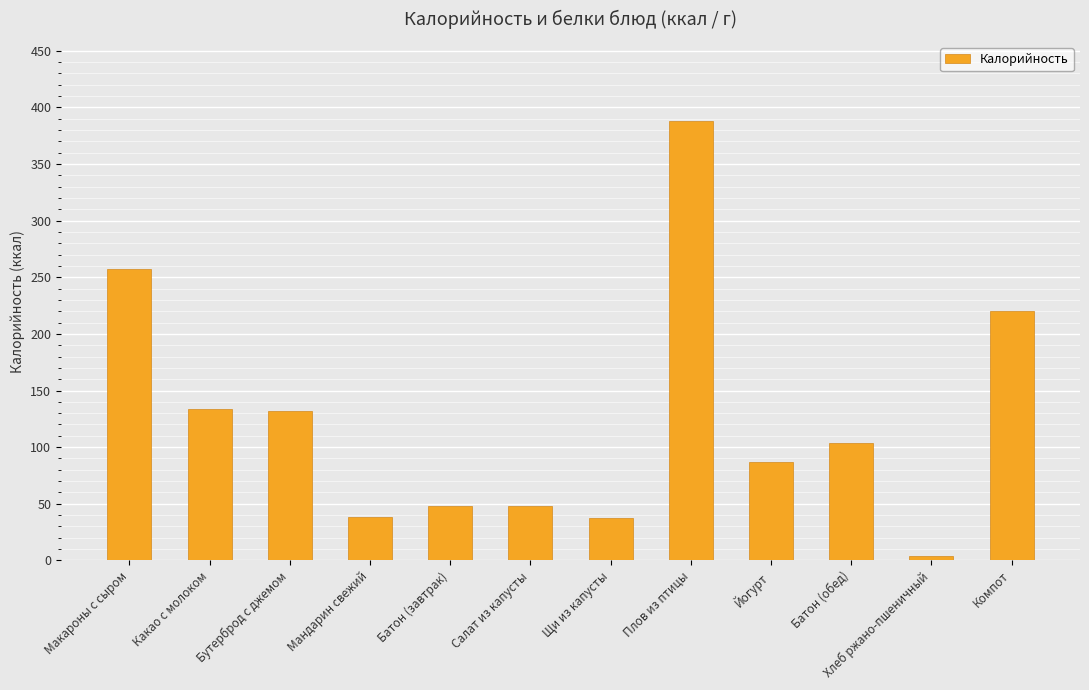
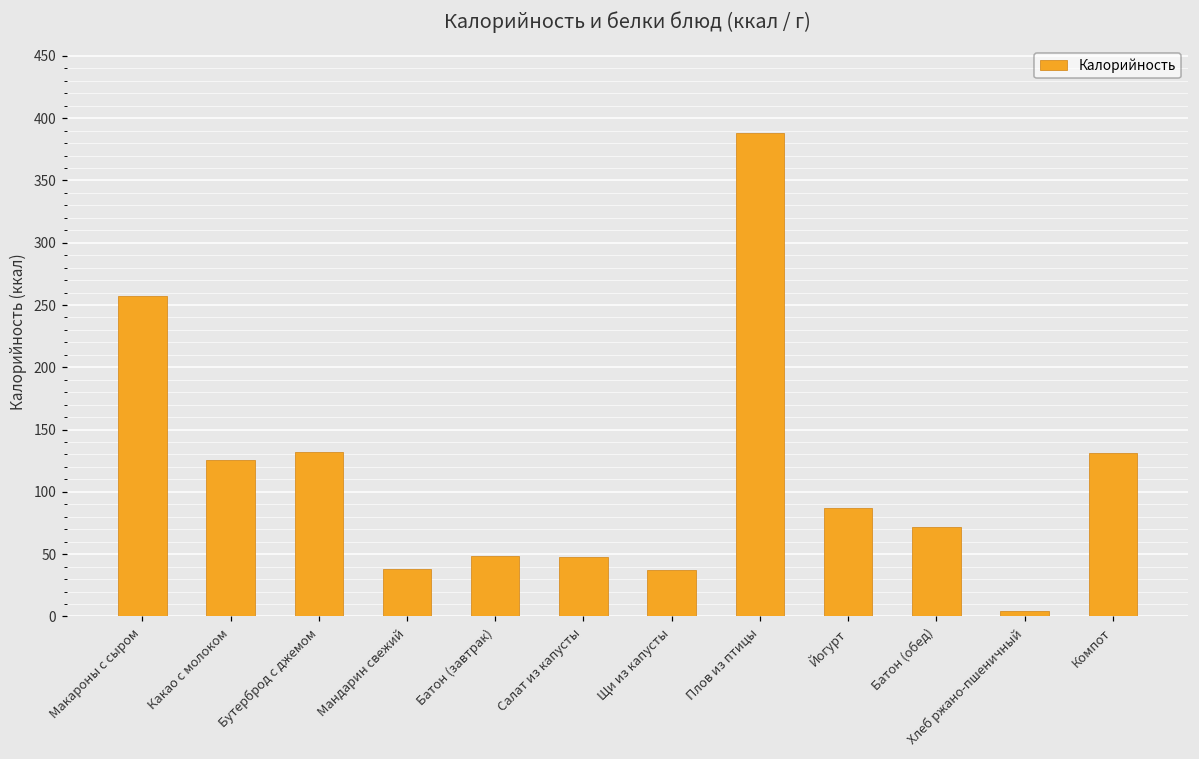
  {
    "Макароны с сыром": 257,
-   "Какао с молоком": 134,
+   "Какао с молоком": 126,
    "Бутерброд с джемом": 132,
    "Мандарин свежий": 38,
    "Батон (завтрак)": 48,
    "Салат из капусты": 48,
    "Щи из капусты": 37,
    "Плов из птицы": 388,
    "Йогурт": 87,
-   "Батон (обед)": 104,
+   "Батон (обед)": 72,
    "Хлеб ржано-пшеничный": 4,
-   "Компот": 220
+   "Компот": 131
  }
